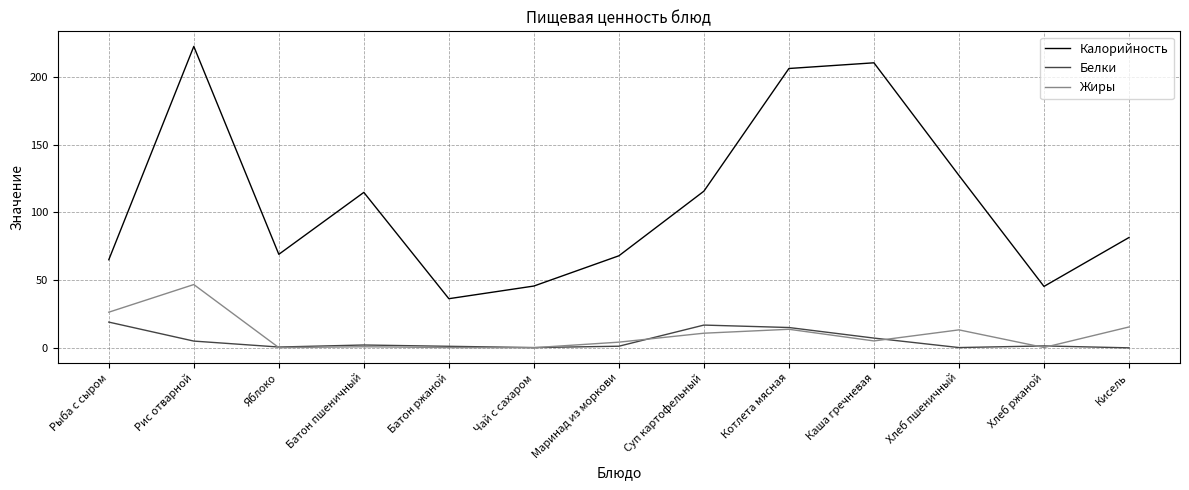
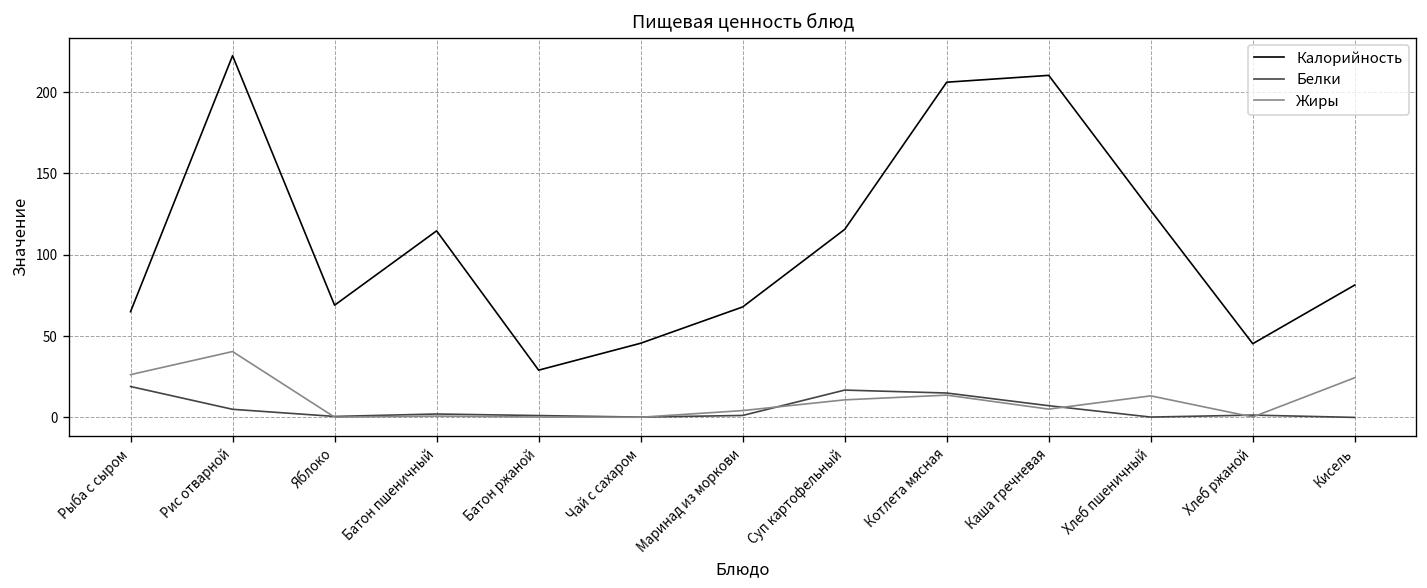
  {
    "Калорийность": {
      "Рыба с сыром": 65,
      "Рис отварной": 222,
      "Яблоко": 69,
      "Батон пшеничный": 115,
-     "Батон ржаной": 36,
+     "Батон ржаной": 29,
      "Чай с сахаром": 46,
      "Маринад из моркови": 68,
      "Суп картофельный": 116,
      "Котлета мясная": 206,
      "Каша гречневая": 210,
      "Хлеб пшеничный": 127,
      "Хлеб ржаной": 45,
      "Кисель": 81
    },
    "Белки": {
      "Рыба с сыром": 19,
      "Рис отварной": 5,
      "Маринад из моркови": 1,
      "Суп картофельный": 17,
      "Каша гречневая": 7,
      "Хлеб пшеничный": 0,
      "Кисель": 0
    },
    "Жиры": {
      "Рыба с сыром": 26,
-     "Рис отварной": 47,
+     "Рис отварной": 41,
      "Маринад из моркови": 4,
      "Суп картофельный": 11,
      "Каша гречневая": 5,
      "Хлеб пшеничный": 13,
-     "Кисель": 15
+     "Кисель": 24
    }
  }
